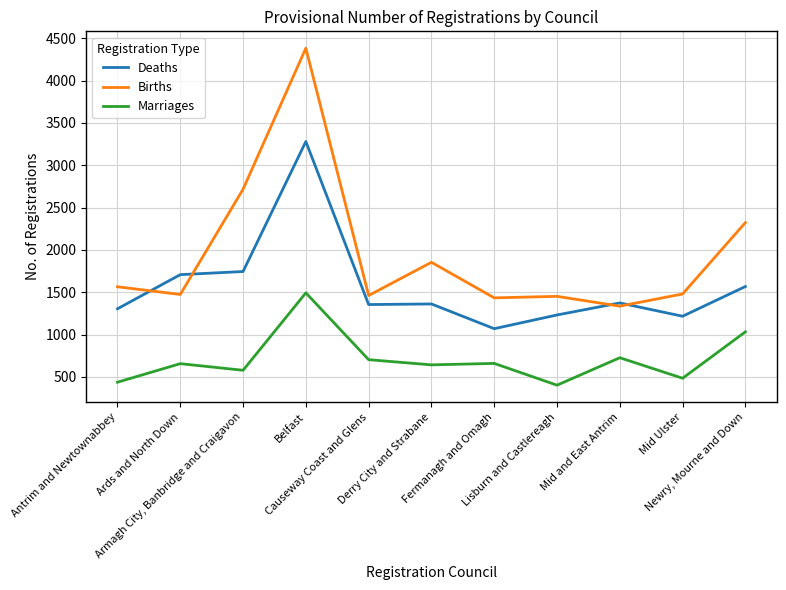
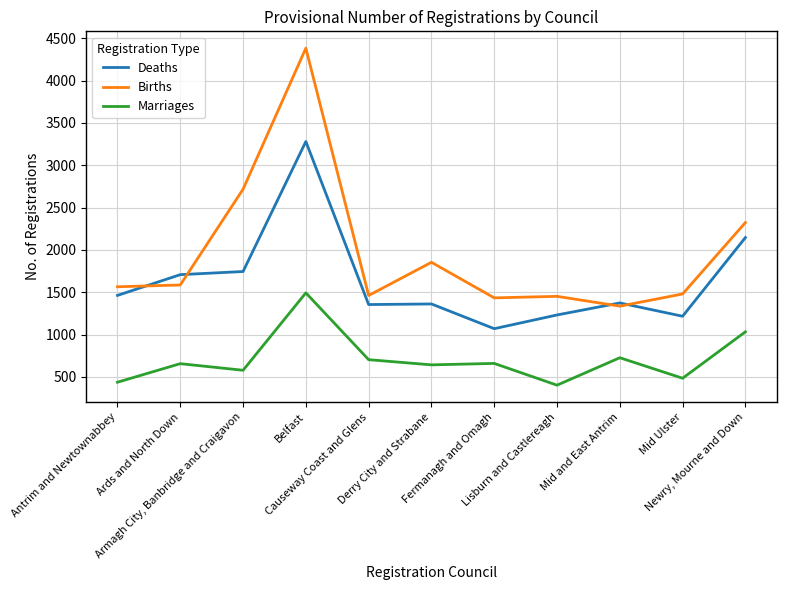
  {
    "Deaths": {
-     "Antrim and Newtownabbey": 1300,
+     "Antrim and Newtownabbey": 1500,
      "Ards and North Down": 1700,
      "Armagh City, Banbridge and Craigavon": 1700,
      "Belfast": 3300,
      "Causeway Coast and Glens": 1400,
      "Derry City and Strabane": 1400,
      "Fermanagh and Omagh": 1100,
      "Lisburn and Castlereagh": 1200,
      "Mid and East Antrim": 1400,
      "Mid Ulster": 1200,
-     "Newry, Mourne and Down": 1600
+     "Newry, Mourne and Down": 2100
    },
    "Births": {
      "Antrim and Newtownabbey": 1600,
-     "Ards and North Down": 1500,
+     "Ards and North Down": 1600,
      "Armagh City, Banbridge and Craigavon": 2700,
      "Belfast": 4400,
      "Causeway Coast and Glens": 1500,
      "Derry City and Strabane": 1900,
      "Fermanagh and Omagh": 1400,
      "Lisburn and Castlereagh": 1500,
      "Mid and East Antrim": 1300,
      "Mid Ulster": 1500,
      "Newry, Mourne and Down": 2300
    },
    "Marriages": {
      "Antrim and Newtownabbey": 400,
      "Ards and North Down": 700,
      "Armagh City, Banbridge and Craigavon": 600,
      "Belfast": 1500,
      "Causeway Coast and Glens": 700,
      "Derry City and Strabane": 600,
      "Fermanagh and Omagh": 700,
      "Lisburn and Castlereagh": 400,
      "Mid and East Antrim": 700,
      "Mid Ulster": 500,
      "Newry, Mourne and Down": 1000
    }
  }
